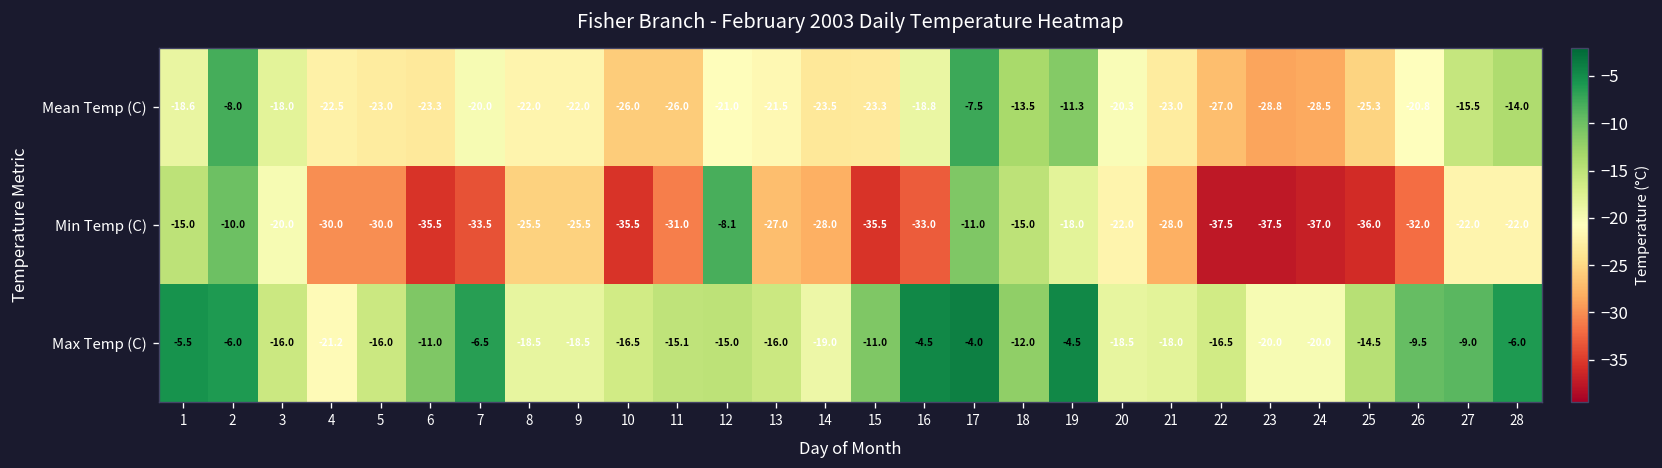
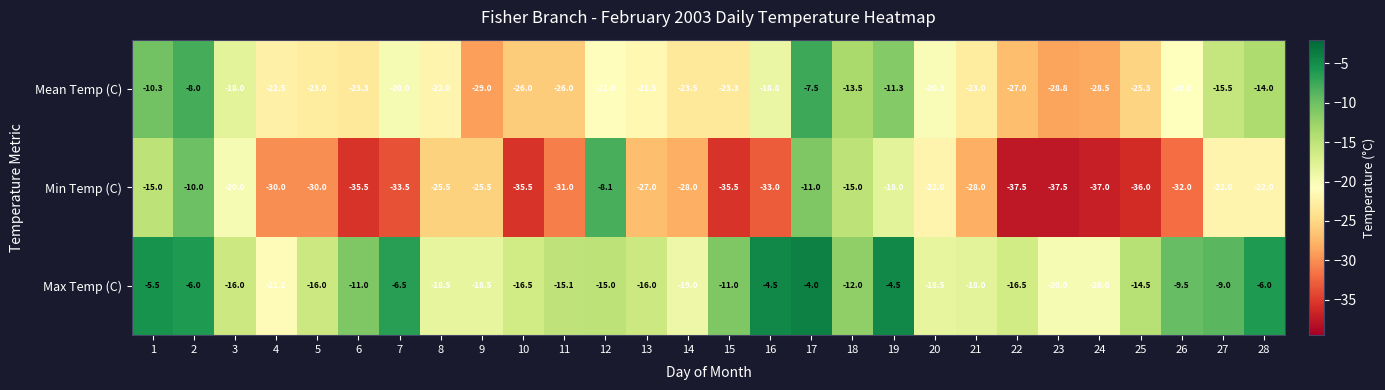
  {
    "Mean Temp (C)": {
-     "1": -18.6,
+     "1": -10.3,
      "2": -8.0,
      "3": -18.0,
      "4": -22.5,
      "5": -23.0,
      "6": -23.3,
      "7": -20.0,
      "8": -22.0,
-     "9": -22.0,
+     "9": -29.0,
      "10": -26.0,
      "11": -26.0,
      "12": -21.0,
      "13": -21.5,
      "14": -23.5,
      "15": -23.3,
      "16": -18.8,
      "17": -7.5,
      "18": -13.5,
      "19": -11.3,
      "20": -20.3,
      "21": -23.0,
      "22": -27.0,
      "23": -28.8,
      "24": -28.5,
      "25": -25.3,
      "26": -20.8,
      "27": -15.5,
      "28": -14.0
    },
    "Min Temp (C)": {
      "1": -15.0,
      "2": -10.0,
      "3": -20.0,
      "4": -30.0,
      "5": -30.0,
      "6": -35.5,
      "7": -33.5,
      "8": -25.5,
      "9": -25.5,
      "10": -35.5,
      "11": -31.0,
      "12": -8.1,
      "13": -27.0,
      "14": -28.0,
      "15": -35.5,
      "16": -33.0,
      "17": -11.0,
      "18": -15.0,
      "19": -18.0,
      "20": -22.0,
      "21": -28.0,
      "22": -37.5,
      "23": -37.5,
      "24": -37.0,
      "25": -36.0,
      "26": -32.0,
      "27": -22.0,
      "28": -22.0
    },
    "Max Temp (C)": {
      "1": -5.5,
      "2": -6.0,
      "3": -16.0,
      "4": -21.2,
      "5": -16.0,
      "6": -11.0,
      "7": -6.5,
      "8": -18.5,
      "9": -18.5,
      "10": -16.5,
      "11": -15.1,
      "12": -15.0,
      "13": -16.0,
      "14": -19.0,
      "15": -11.0,
      "16": -4.5,
      "17": -4.0,
      "18": -12.0,
      "19": -4.5,
      "20": -18.5,
      "21": -18.0,
      "22": -16.5,
      "23": -20.0,
      "24": -20.0,
      "25": -14.5,
      "26": -9.5,
      "27": -9.0,
      "28": -6.0
    }
  }
